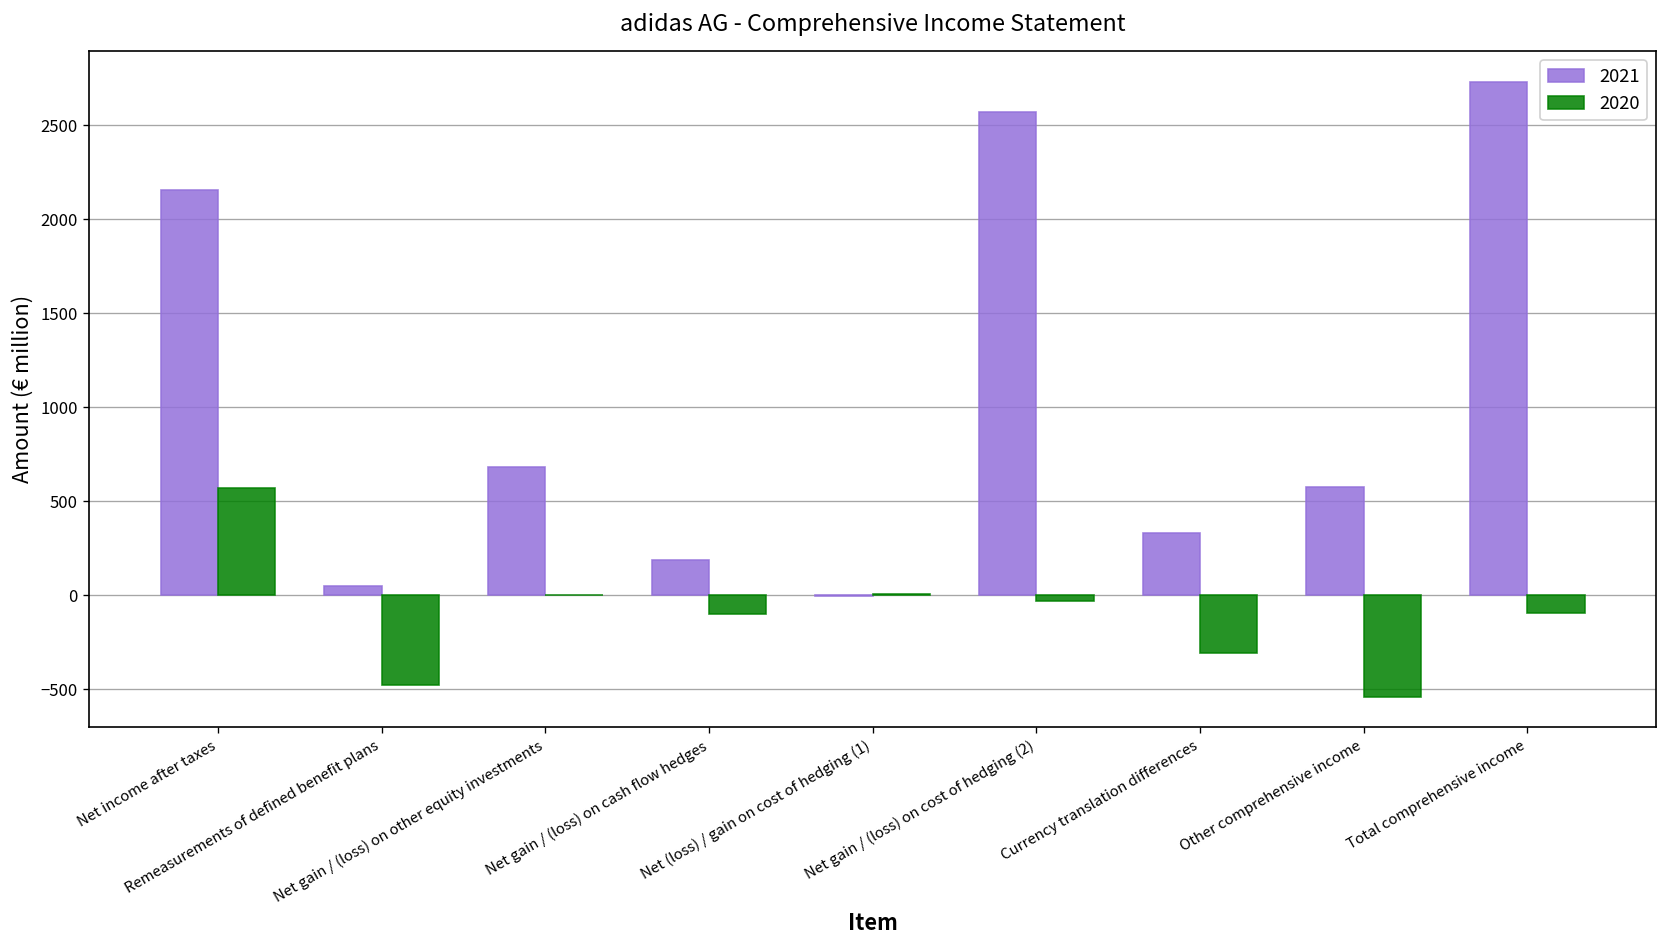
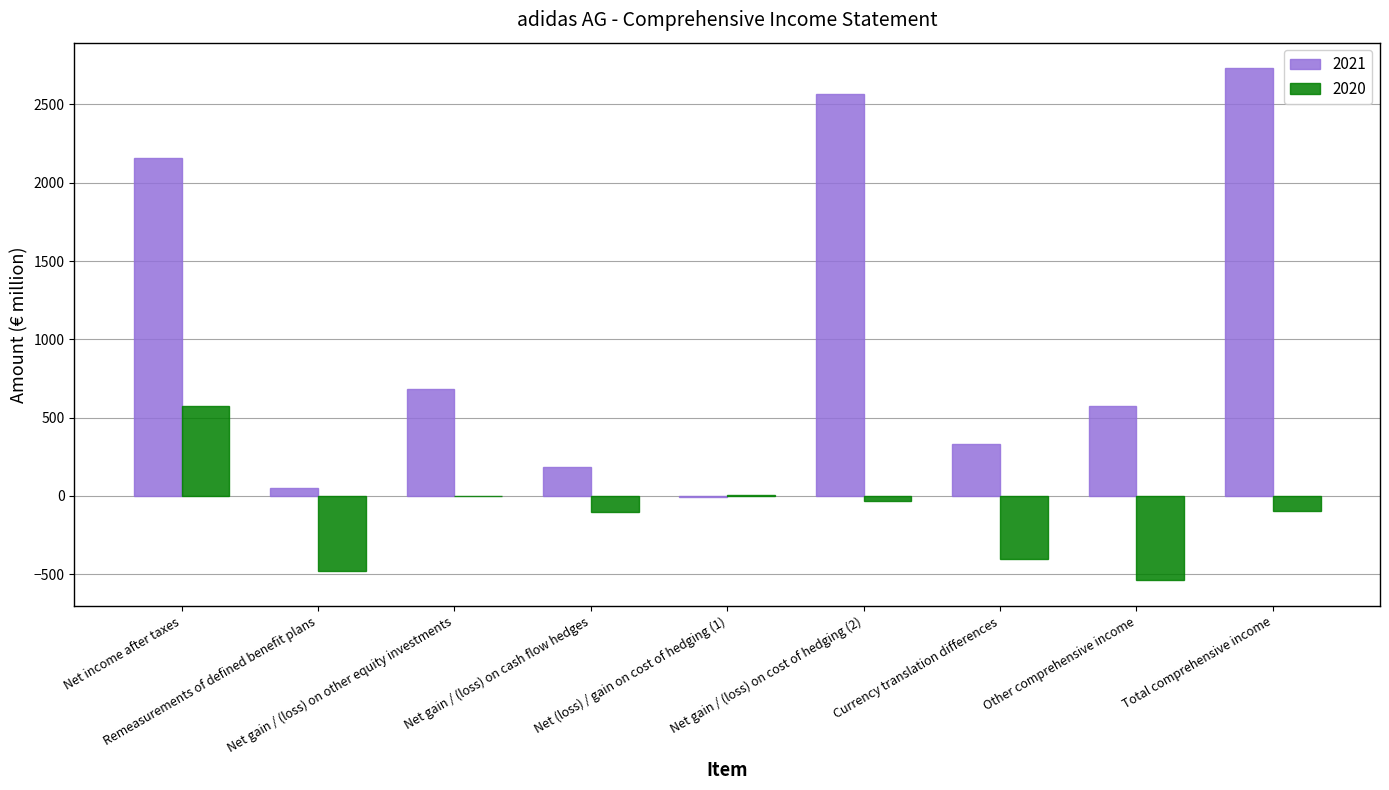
  {
    "2021": {
      "Net income after taxes": 2160,
      "Remeasurements of defined benefit plans": 50,
      "Net gain / (loss) on other equity investments": 680,
      "Net gain / (loss) on cash flow hedges": 190,
      "Net gain / (loss) on cost of hedging (2)": 2570,
      "Currency translation differences": 330,
      "Other comprehensive income": 570,
      "Total comprehensive income": 2730
    },
    "2020": {
      "Net income after taxes": 570,
      "Remeasurements of defined benefit plans": -480,
      "Net gain / (loss) on cash flow hedges": -100,
      "Net gain / (loss) on cost of hedging (2)": -30,
-     "Currency translation differences": -310,
+     "Currency translation differences": -400,
      "Other comprehensive income": -540,
      "Total comprehensive income": -100
    }
  }
